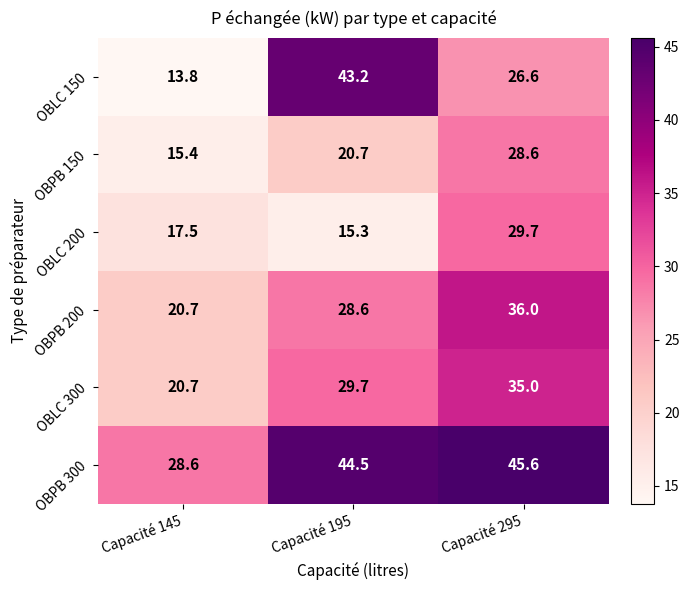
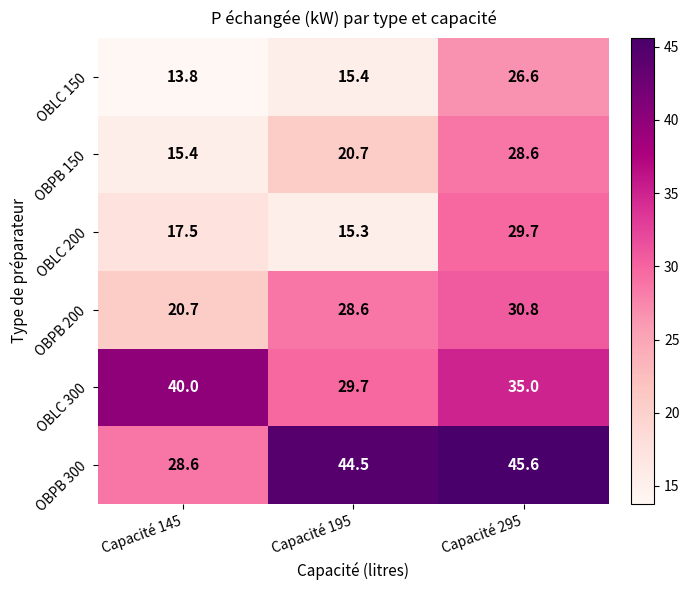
  {
    "OBLC 150": {
      "Capacité 145": 13.8,
-     "Capacité 195": 43.2,
+     "Capacité 195": 15.4,
      "Capacité 295": 26.6
    },
    "OBPB 150": {
      "Capacité 145": 15.4,
      "Capacité 195": 20.7,
      "Capacité 295": 28.6
    },
    "OBLC 200": {
      "Capacité 145": 17.5,
      "Capacité 195": 15.3,
      "Capacité 295": 29.7
    },
    "OBPB 200": {
      "Capacité 145": 20.7,
      "Capacité 195": 28.6,
-     "Capacité 295": 36.0
+     "Capacité 295": 30.8
    },
    "OBLC 300": {
-     "Capacité 145": 20.7,
+     "Capacité 145": 40.0,
      "Capacité 195": 29.7,
      "Capacité 295": 35.0
    },
    "OBPB 300": {
      "Capacité 145": 28.6,
      "Capacité 195": 44.5,
      "Capacité 295": 45.6
    }
  }
